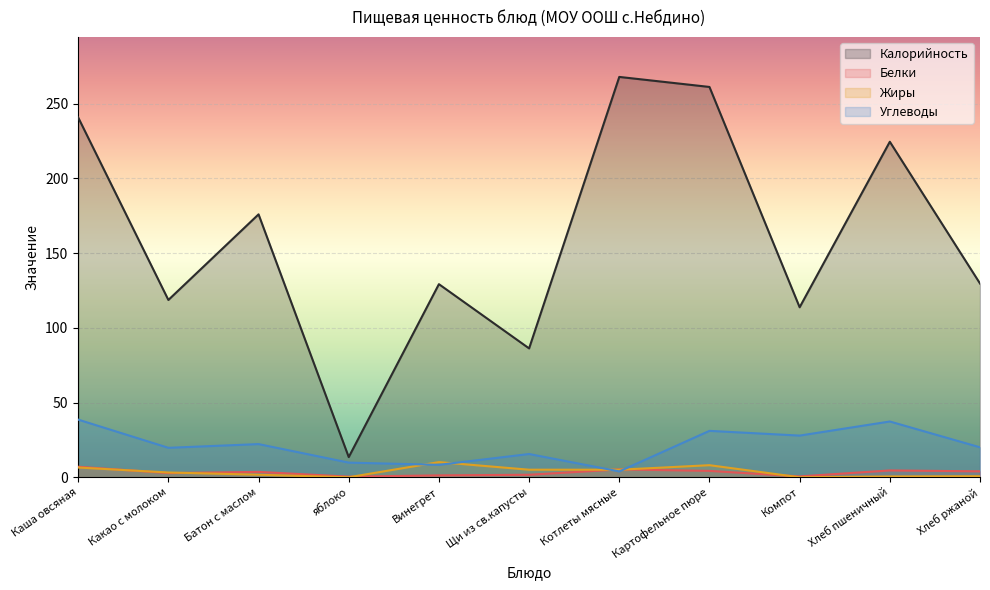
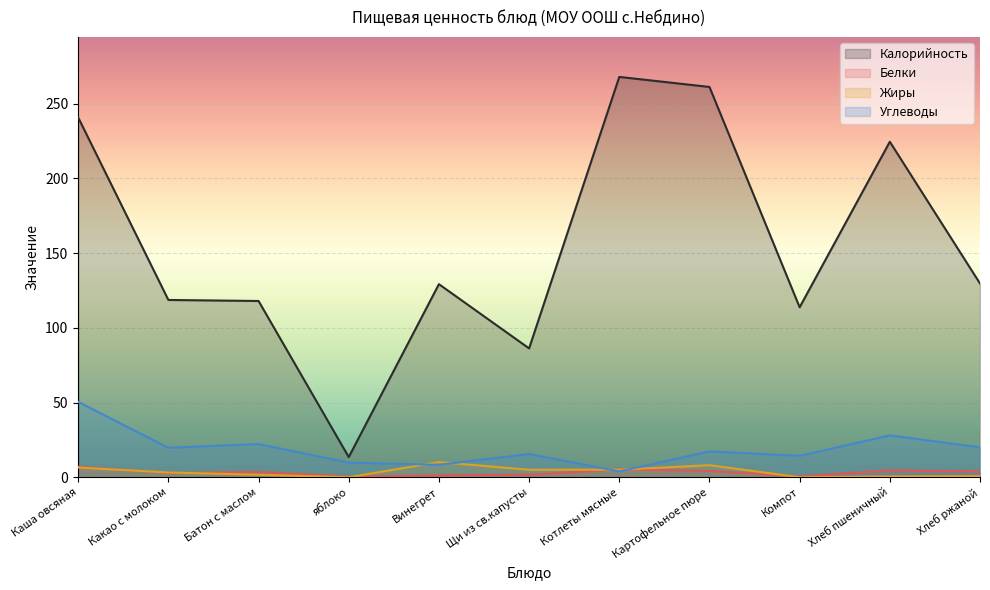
  {
    "Калорийность": {
      "Каша овсяная": 241,
      "Какао с молоком": 119,
-     "Батон с маслом": 176,
+     "Батон с маслом": 118,
      "яблоко": 14,
      "Винегрет": 129,
      "Щи из св.капусты": 86,
      "Котлеты мясные": 268,
      "Картофельное пюре": 261,
      "Компот": 114,
      "Хлеб пшеничный": 225,
      "Хлеб ржаной": 130
    },
    "Углеводы": {
-     "Каша овсяная": 39,
+     "Каша овсяная": 51,
      "Какао с молоком": 20,
      "Батон с маслом": 22,
      "яблоко": 10,
      "Винегрет": 8,
      "Щи из св.капусты": 16,
-     "Картофельное пюре": 31,
-     "Компот": 28,
-     "Хлеб пшеничный": 37,
+     "Картофельное пюре": 17,
+     "Компот": 14,
+     "Хлеб пшеничный": 28,
      "Хлеб ржаной": 20
    }
  }
